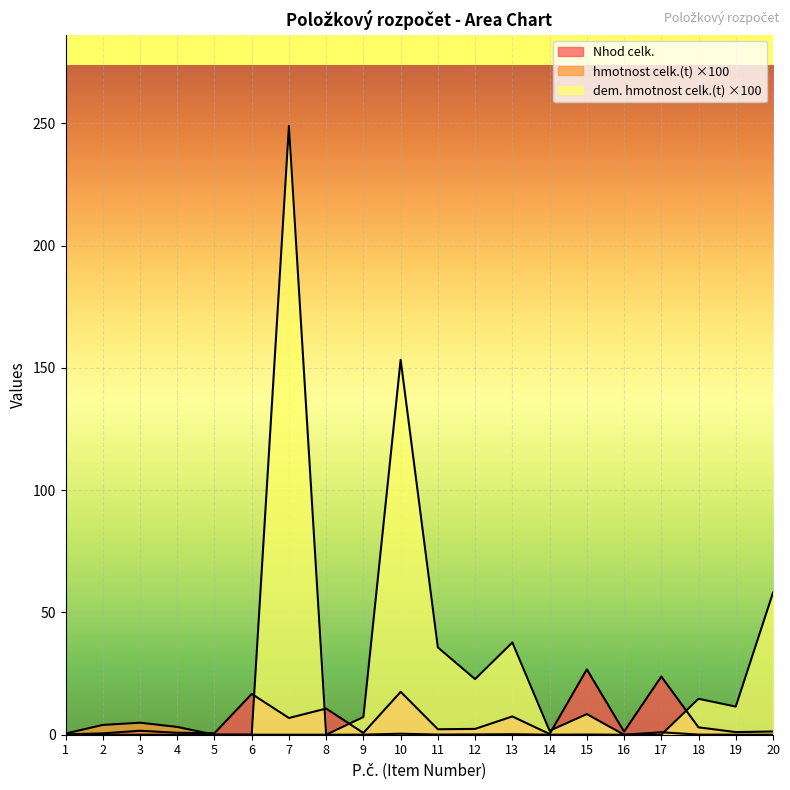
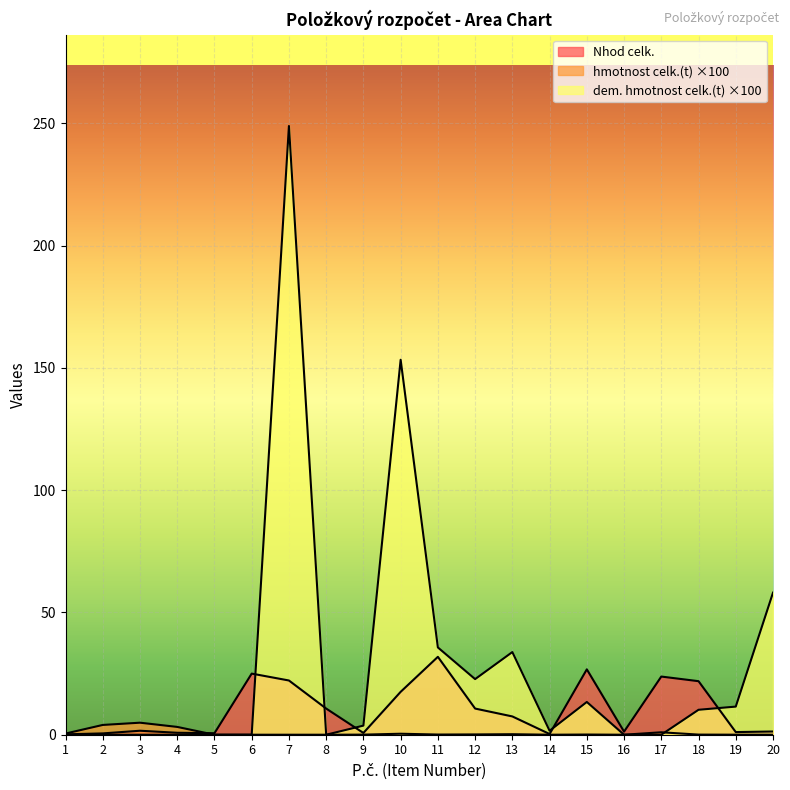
  {
    "Nhod celk.": {
      "3": 2,
-     "6": 17,
-     "7": 7,
+     "6": 25,
+     "7": 22,
      "8": 11,
      "10": 18,
-     "11": 2,
-     "12": 2,
+     "11": 32,
+     "12": 11,
      "13": 7,
      "15": 27,
      "16": 1,
      "17": 24,
-     "18": 3,
+     "18": 22,
      "19": 1,
      "20": 1
    },
    "hmotnost celk.(t) ×100": {
      "2": 4,
      "3": 5,
      "4": 3,
      "7": 0,
      "10": 0,
      "11": 0,
      "12": 0,
      "13": 0,
      "15": 0,
      "18": 0,
      "19": 0,
      "20": 0
    },
    "dem. hmotnost celk.(t) ×100": {
      "3": 0,
      "7": 249,
-     "9": 7,
+     "9": 4,
      "10": 153,
      "11": 36,
      "12": 23,
-     "13": 38,
+     "13": 34,
      "14": 2,
-     "15": 8,
-     "18": 15,
+     "15": 13,
+     "18": 10,
      "19": 12,
      "20": 58
    }
  }
